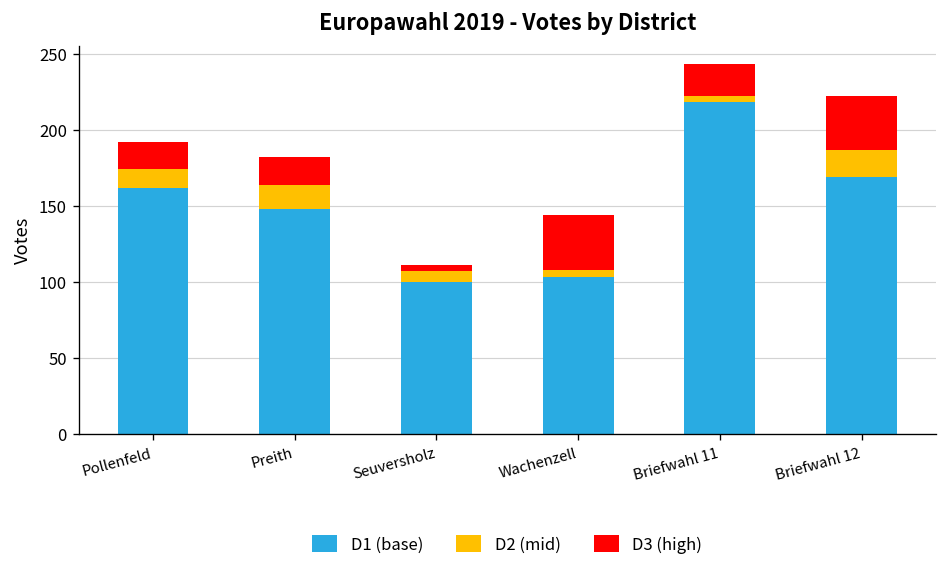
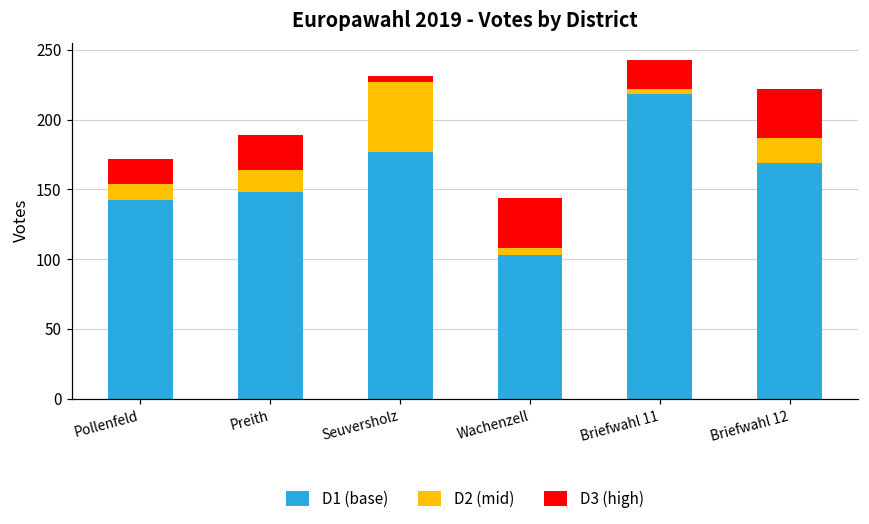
  {
    "D1 (base)": {
-     "Pollenfeld": 162,
+     "Pollenfeld": 142,
      "Preith": 148,
-     "Seuversholz": 100,
+     "Seuversholz": 177,
      "Wachenzell": 103,
      "Briefwahl 11": 218,
      "Briefwahl 12": 169
    },
    "D2 (mid)": {
      "Pollenfeld": 12,
      "Preith": 16,
-     "Seuversholz": 7,
+     "Seuversholz": 50,
      "Wachenzell": 5,
      "Briefwahl 11": 4,
      "Briefwahl 12": 18
    },
    "D3 (high)": {
      "Pollenfeld": 18,
-     "Preith": 18,
+     "Preith": 25,
      "Seuversholz": 4,
      "Wachenzell": 36,
      "Briefwahl 11": 21,
      "Briefwahl 12": 35
    }
  }
